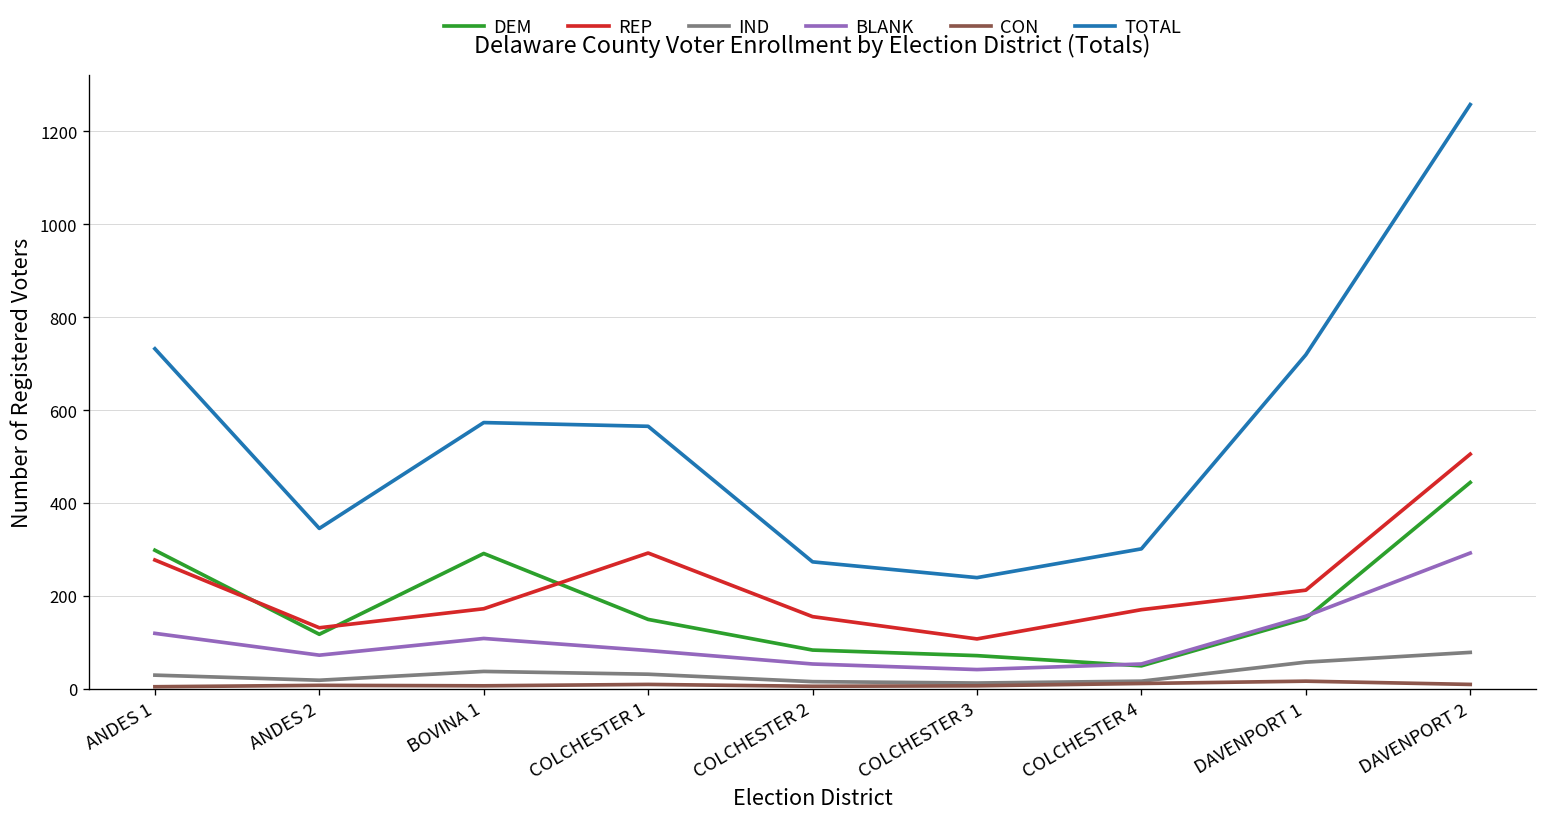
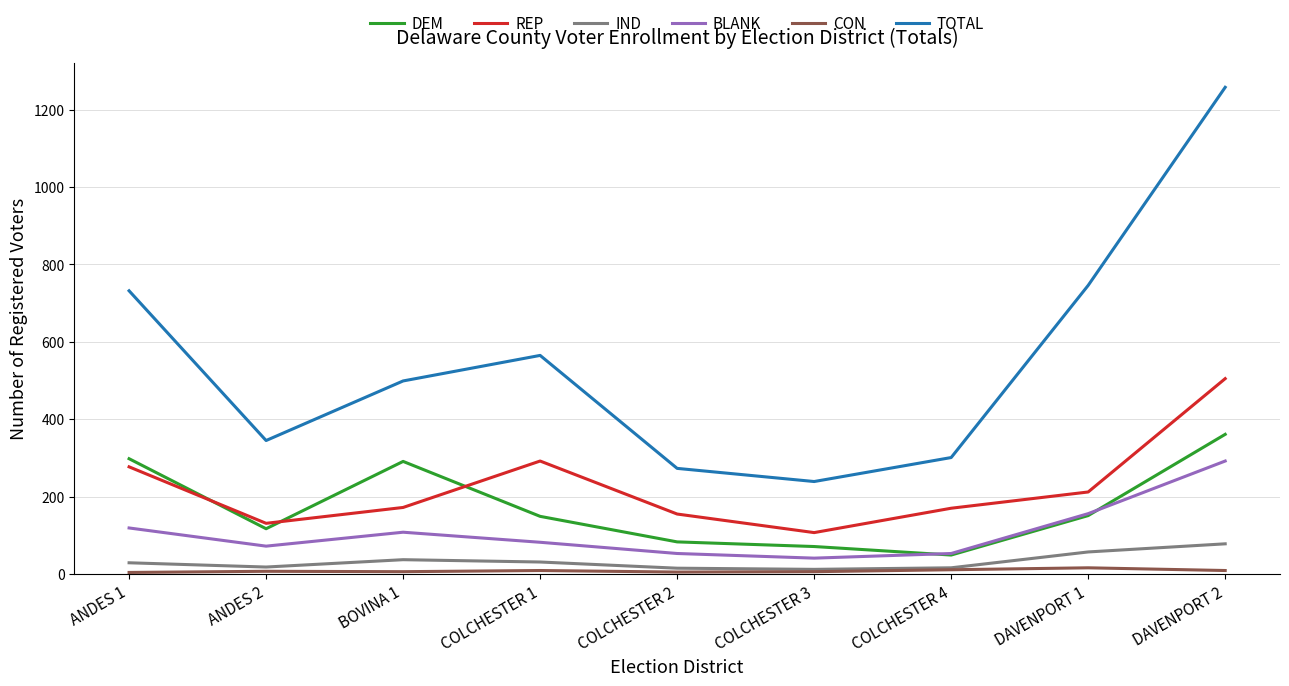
  {
    "DEM": {
      "ANDES 1": 300,
      "ANDES 2": 120,
      "BOVINA 1": 290,
      "COLCHESTER 1": 150,
      "COLCHESTER 2": 80,
      "COLCHESTER 3": 70,
-     "DAVENPORT 2": 440
+     "DAVENPORT 2": 360
    },
    "REP": {
      "ANDES 1": 280,
      "ANDES 2": 130,
      "BOVINA 1": 170,
      "COLCHESTER 1": 290,
      "COLCHESTER 2": 160,
      "COLCHESTER 3": 110,
      "COLCHESTER 4": 170,
      "DAVENPORT 1": 210,
      "DAVENPORT 2": 510
    },
    "IND": {
      "ANDES 1": 30,
      "ANDES 2": 20,
      "BOVINA 1": 40,
      "COLCHESTER 1": 30,
      "COLCHESTER 2": 20,
      "DAVENPORT 1": 60,
      "DAVENPORT 2": 80
    },
    "BLANK": {
      "ANDES 1": 120,
      "ANDES 2": 70,
      "BOVINA 1": 110,
      "COLCHESTER 1": 80,
      "COLCHESTER 2": 50,
      "COLCHESTER 3": 40,
      "DAVENPORT 2": 290
    },
    "CON": {
      "ANDES 1": 0,
      "ANDES 2": 10,
      "BOVINA 1": 10,
      "COLCHESTER 1": 10,
      "COLCHESTER 2": 10,
      "DAVENPORT 1": 20,
      "DAVENPORT 2": 10
    },
    "TOTAL": {
      "ANDES 1": 730,
      "ANDES 2": 350,
-     "BOVINA 1": 570,
+     "BOVINA 1": 500,
      "COLCHESTER 1": 570,
      "COLCHESTER 2": 270,
      "COLCHESTER 3": 240,
      "COLCHESTER 4": 300,
-     "DAVENPORT 1": 720,
+     "DAVENPORT 1": 750,
      "DAVENPORT 2": 1260
    }
  }
